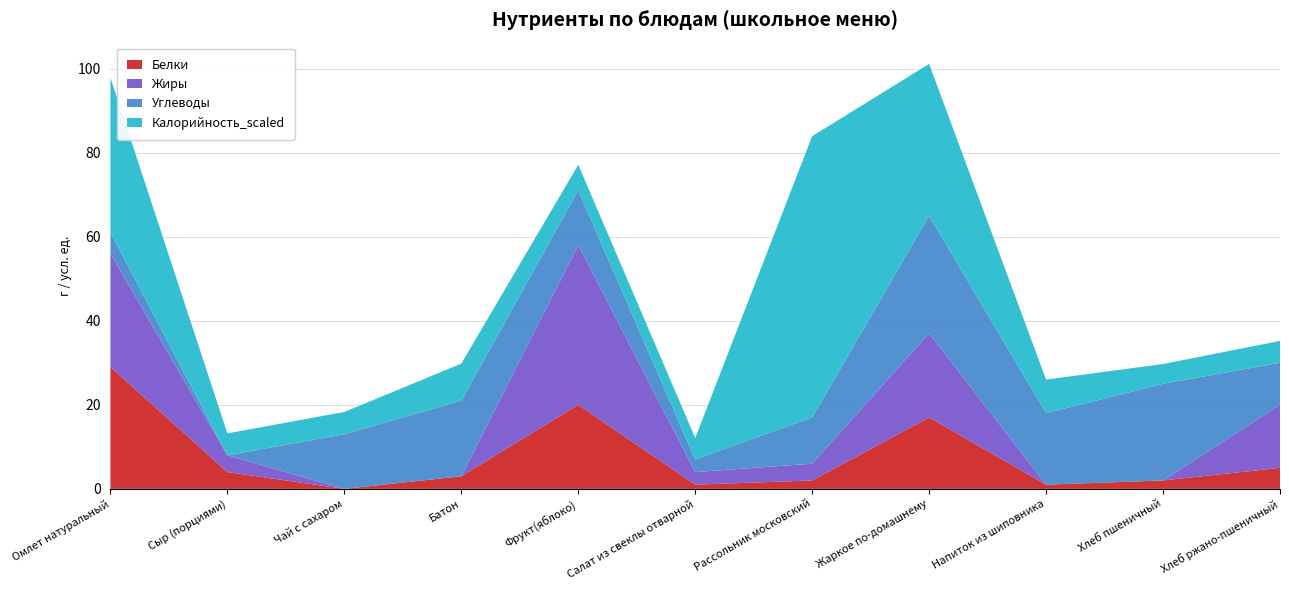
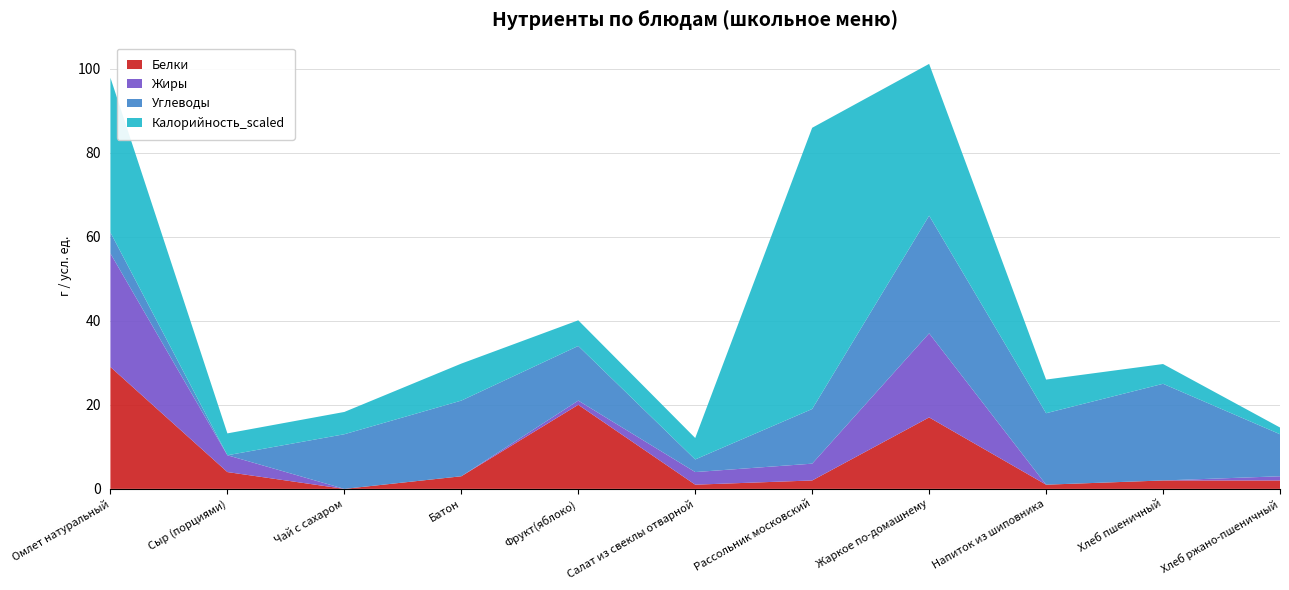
  {
    "Белки": {
      "Омлет натуральный": 29,
      "Сыр (порциями)": 4,
      "Фрукт(яблоко)": 20,
      "Салат из свеклы отварной": 1,
      "Рассольник московский": 2,
      "Жаркое по-домашнему": 17,
-     "Хлеб ржано-пшеничный": 5
+     "Хлеб ржано-пшеничный": 2
    },
    "Жиры": {
      "Омлет натуральный": 27,
-     "Фрукт(яблоко)": 38,
+     "Фрукт(яблоко)": 1,
      "Салат из свеклы отварной": 3,
      "Рассольник московский": 4,
      "Жаркое по-домашнему": 20,
-     "Хлеб ржано-пшеничный": 15
+     "Хлеб ржано-пшеничный": 1
    },
    "Углеводы": {
      "Омлет натуральный": 5,
      "Чай с сахаром": 13,
      "Батон": 18,
      "Фрукт(яблоко)": 13,
      "Салат из свеклы отварной": 3,
-     "Рассольник московский": 11,
+     "Рассольник московский": 13,
      "Жаркое по-домашнему": 28,
      "Напиток из шиповника": 17,
      "Хлеб пшеничный": 23,
      "Хлеб ржано-пшеничный": 10
    },
    "Калорийность_scaled": {
      "Омлет натуральный": 37,
      "Сыр (порциями)": 5,
      "Чай с сахаром": 5,
      "Батон": 9,
      "Фрукт(яблоко)": 6,
      "Салат из свеклы отварной": 5,
      "Рассольник московский": 67,
      "Жаркое по-домашнему": 36,
      "Напиток из шиповника": 8,
      "Хлеб пшеничный": 5,
-     "Хлеб ржано-пшеничный": 5
+     "Хлеб ржано-пшеничный": 2
    }
  }
